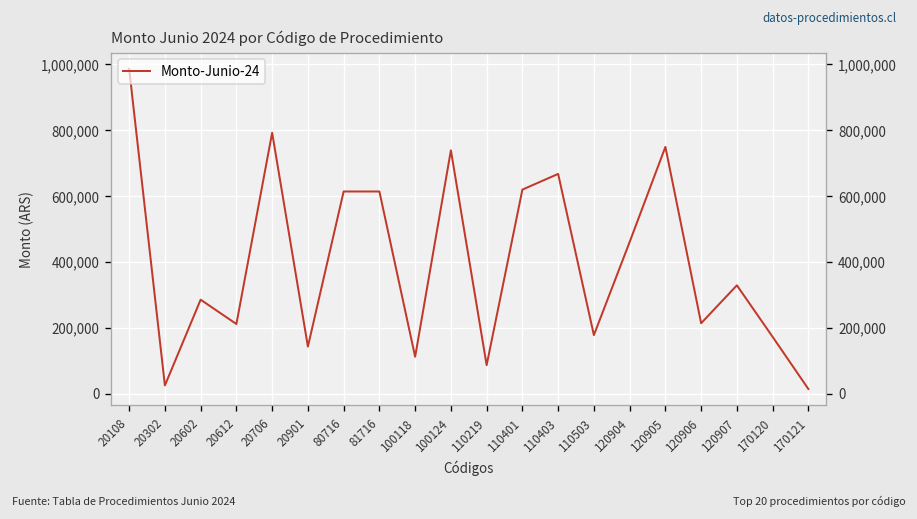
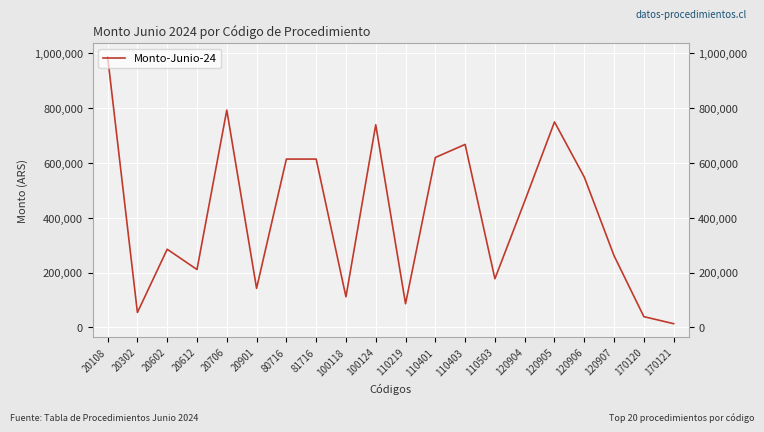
  {
-   "20302": "20,000",
+   "20302": "50,000",
    "20602": "290,000",
    "20612": "210,000",
    "20706": "790,000",
    "20901": "140,000",
    "80716": "610,000",
    "81716": "610,000",
    "100118": "110,000",
    "100124": "740,000",
    "110219": "90,000",
    "110401": "620,000",
    "110403": "670,000",
    "110503": "180,000",
    "120904": "460,000",
    "120905": "750,000",
-   "120906": "210,000",
-   "120907": "330,000",
-   "170120": "170,000",
+   "120906": "550,000",
+   "120907": "260,000",
+   "170120": "40,000",
    "170121": "10,000"
  }
